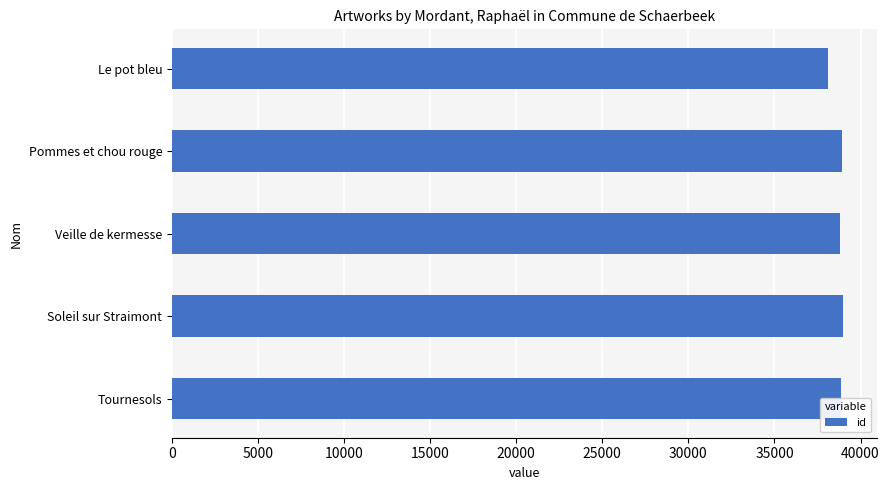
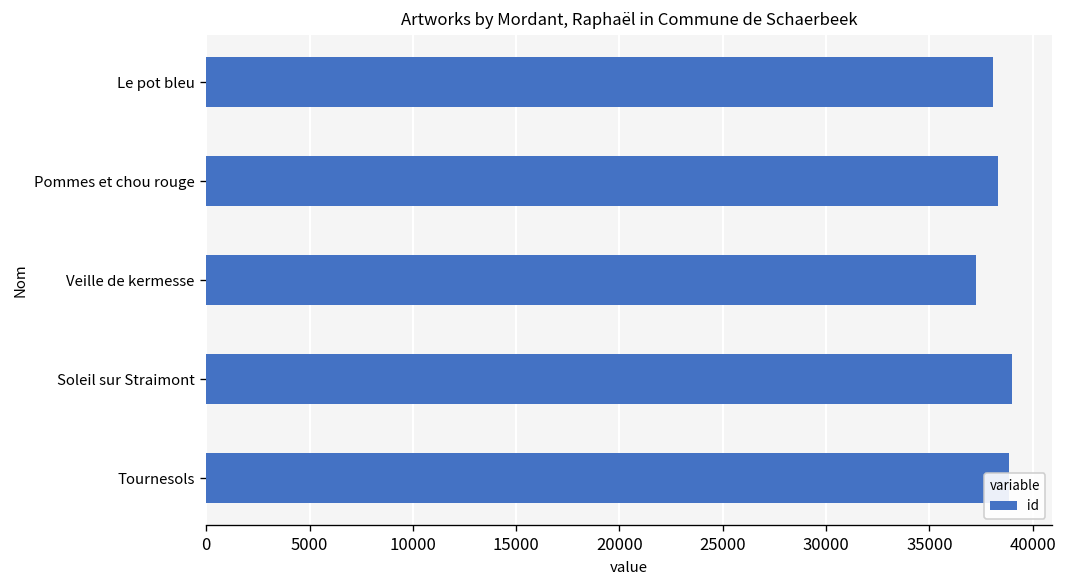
  {
    "Le pot bleu": 38100,
-   "Pommes et chou rouge": 38900,
-   "Veille de kermesse": 38800,
+   "Pommes et chou rouge": 38300,
+   "Veille de kermesse": 37300,
    "Soleil sur Straimont": 39000
  }
